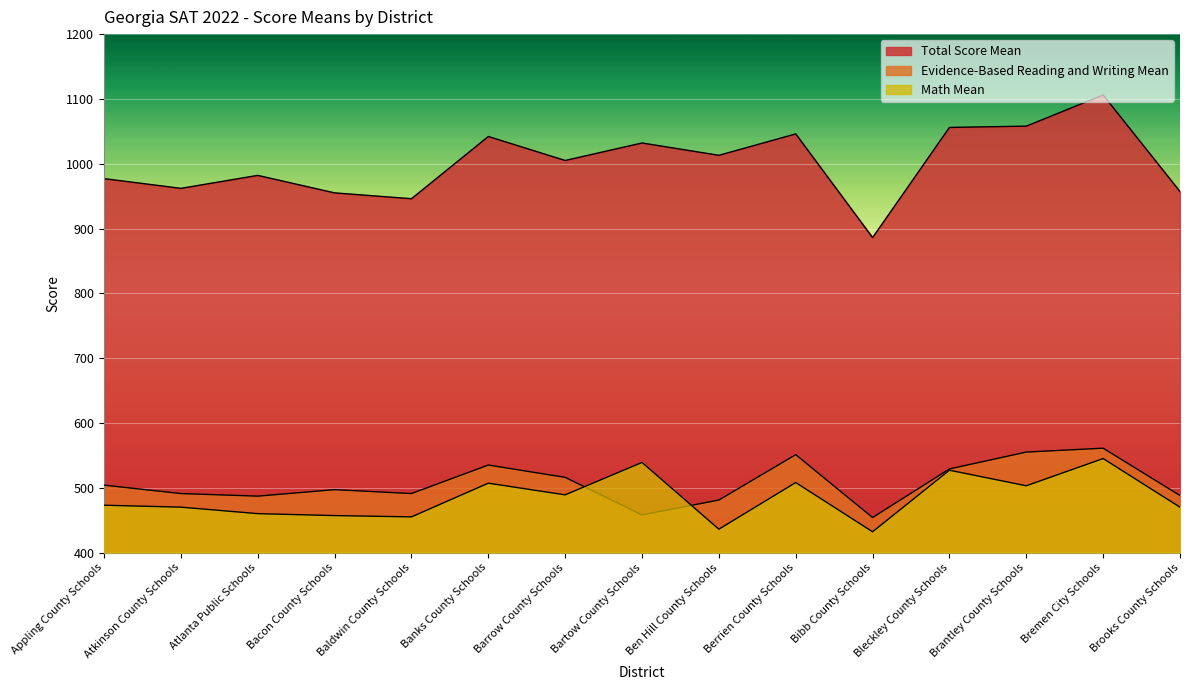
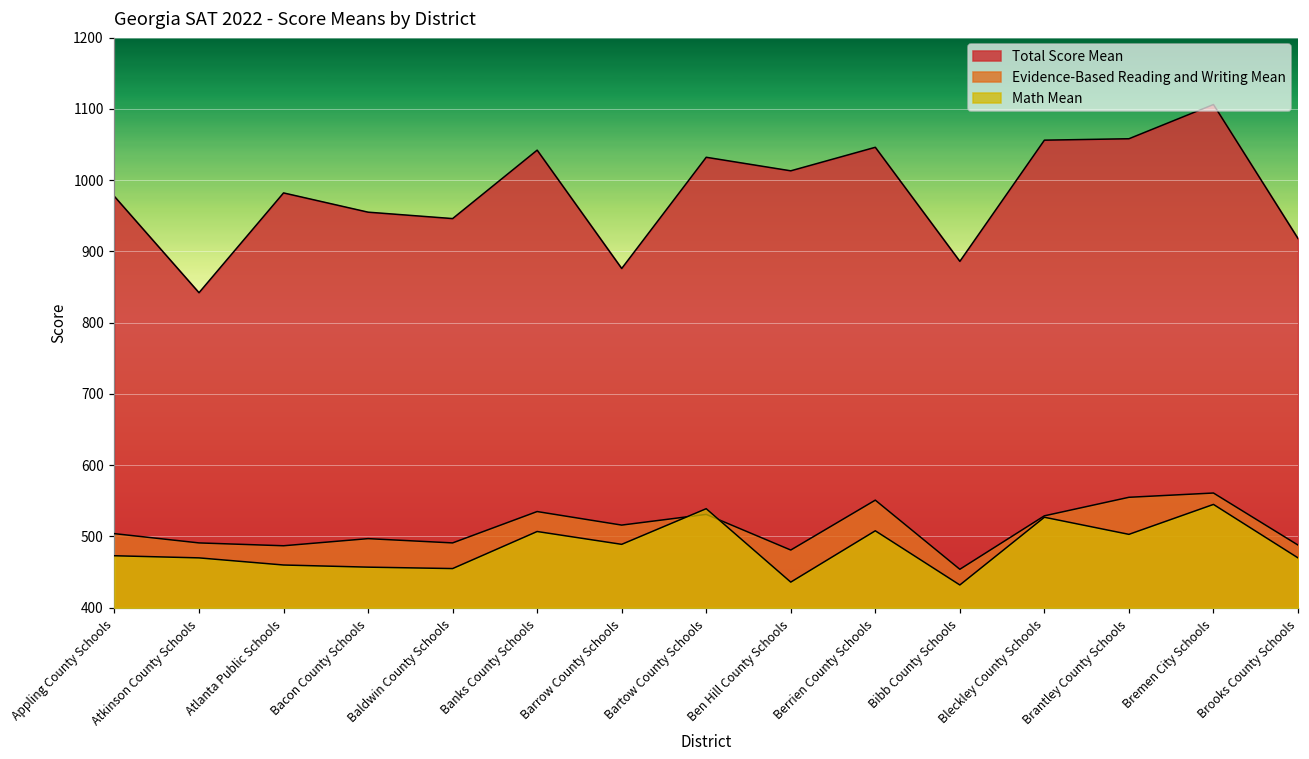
  {
    "Total Score Mean": {
      "Appling County Schools": 980,
-     "Atkinson County Schools": 960,
+     "Atkinson County Schools": 840,
      "Atlanta Public Schools": 980,
      "Bacon County Schools": 960,
      "Baldwin County Schools": 950,
      "Banks County Schools": 1040,
-     "Barrow County Schools": 1010,
+     "Barrow County Schools": 880,
      "Bartow County Schools": 1030,
      "Ben Hill County Schools": 1010,
      "Berrien County Schools": 1050,
      "Bibb County Schools": 890,
      "Bleckley County Schools": 1060,
      "Brantley County Schools": 1060,
-     "Brooks County Schools": 960
+     "Brooks County Schools": 920
    },
    "Evidence-Based Reading and Writing Mean": {
      "Appling County Schools": 500,
      "Atkinson County Schools": 490,
      "Atlanta Public Schools": 490,
      "Bacon County Schools": 500,
      "Baldwin County Schools": 490,
      "Banks County Schools": 540,
      "Barrow County Schools": 520,
-     "Bartow County Schools": 460,
+     "Bartow County Schools": 530,
      "Ben Hill County Schools": 480,
      "Berrien County Schools": 550,
      "Bibb County Schools": 450,
      "Brantley County Schools": 560,
      "Bremen City Schools": 560,
      "Brooks County Schools": 490
    },
    "Math Mean": {
      "Appling County Schools": 470,
      "Atkinson County Schools": 470,
      "Atlanta Public Schools": 460,
      "Bacon County Schools": 460,
      "Baldwin County Schools": 460,
      "Banks County Schools": 510,
      "Barrow County Schools": 490,
      "Bartow County Schools": 540,
      "Ben Hill County Schools": 440,
      "Berrien County Schools": 510,
      "Bibb County Schools": 430,
      "Brantley County Schools": 500,
      "Bremen City Schools": 550,
      "Brooks County Schools": 470
    }
  }
